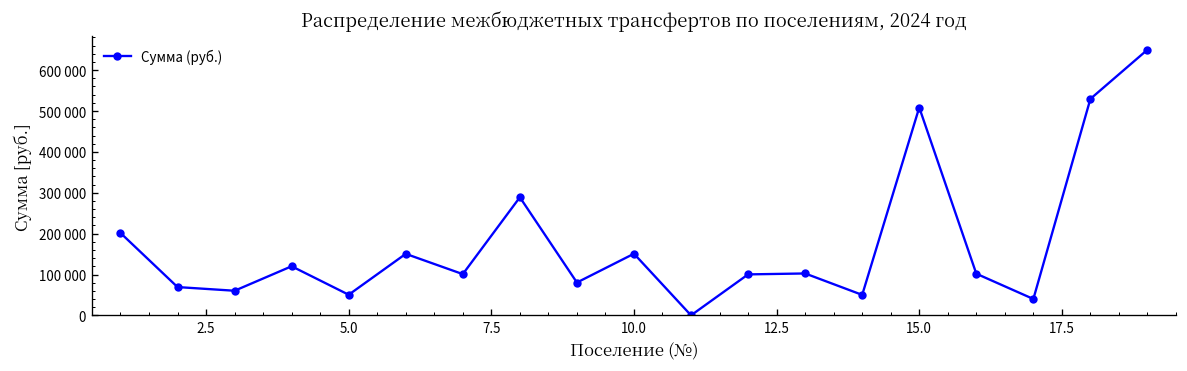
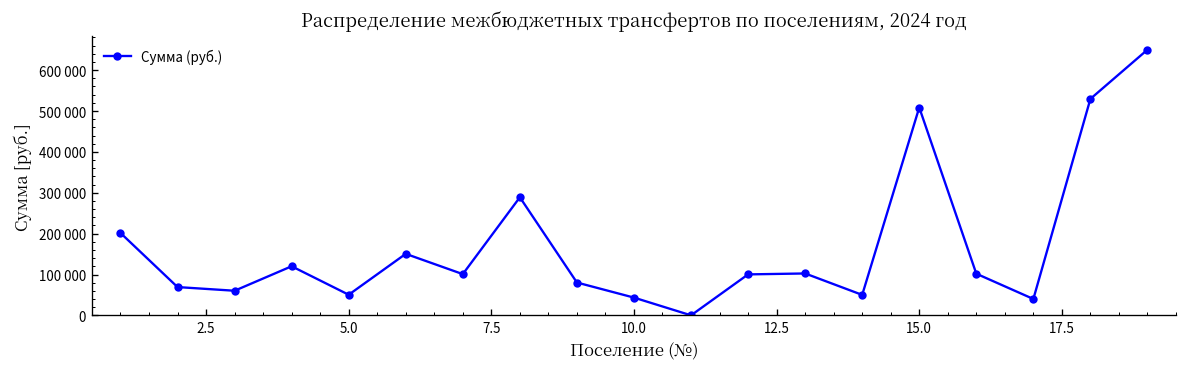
  {
    "5.0": 50000,
-   "10.0": 150000,
+   "10.0": 40000,
    "15.0": 510000
  }
